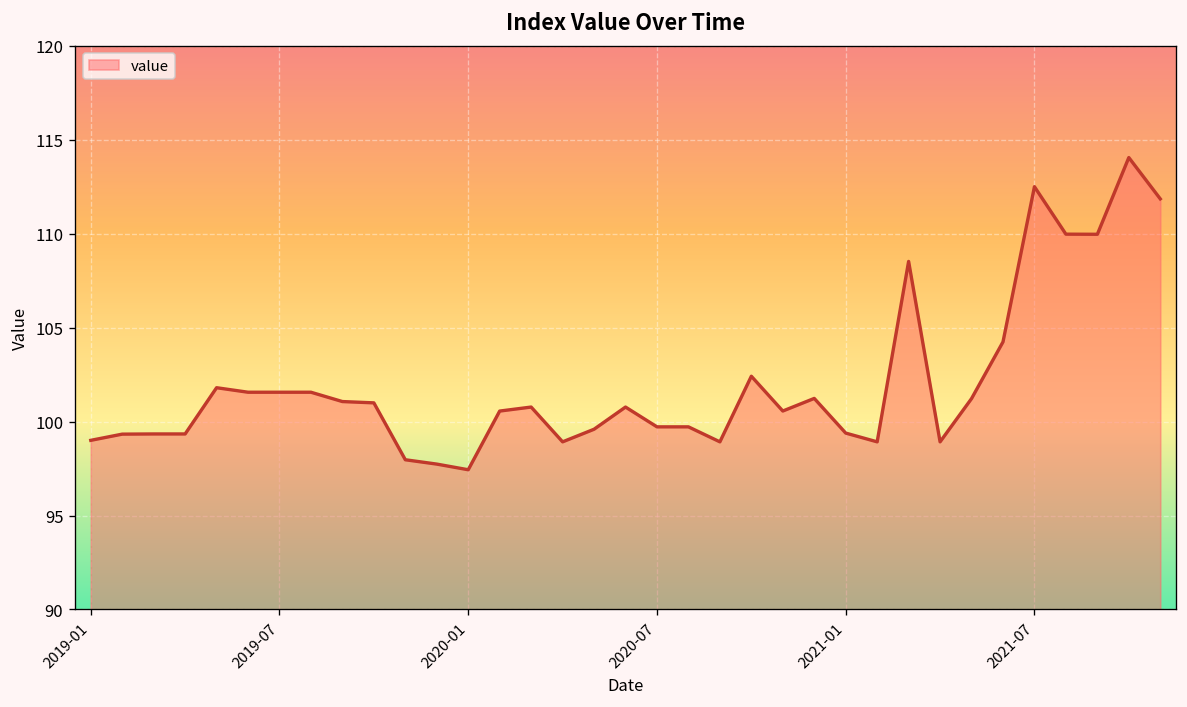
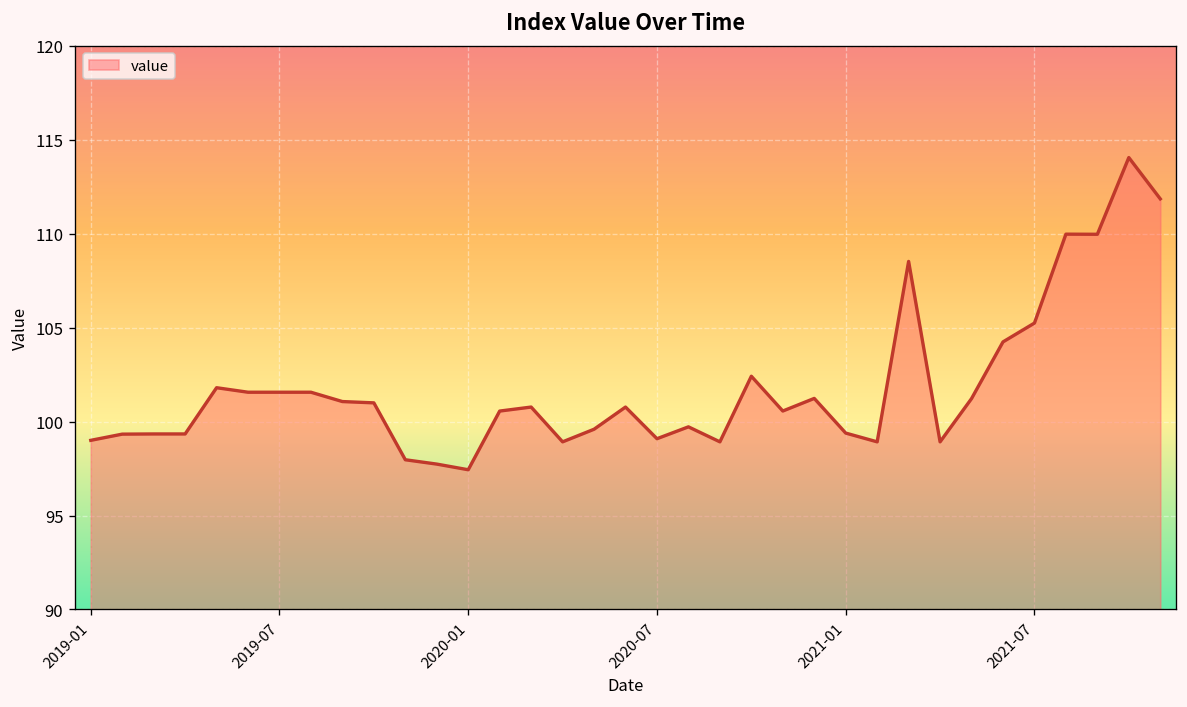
  {
    "2019-01": 99.0,
    "2019-07": 101.6,
    "2020-01": 97.4,
-   "2020-07": 99.7,
+   "2020-07": 99.1,
    "2021-01": 99.4,
-   "2021-07": 112.5
+   "2021-07": 105.2
  }
